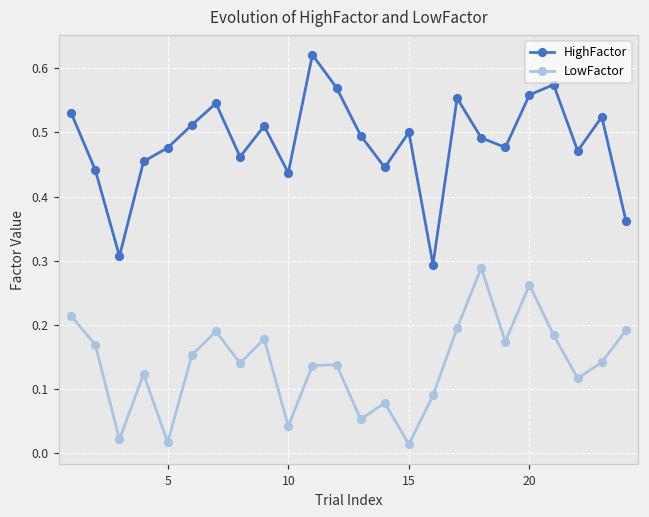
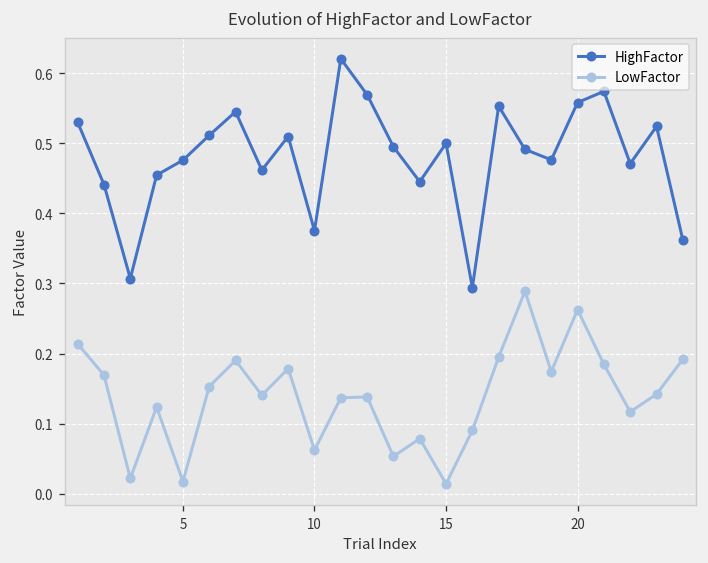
  {
    "HighFactor": {
      "5": 0.48,
-     "10": 0.44,
+     "10": 0.38,
      "15": 0.50,
      "20": 0.56
    },
    "LowFactor": {
      "5": 0.02,
-     "10": 0.04,
+     "10": 0.06,
      "15": 0.01,
      "20": 0.26
    }
  }
